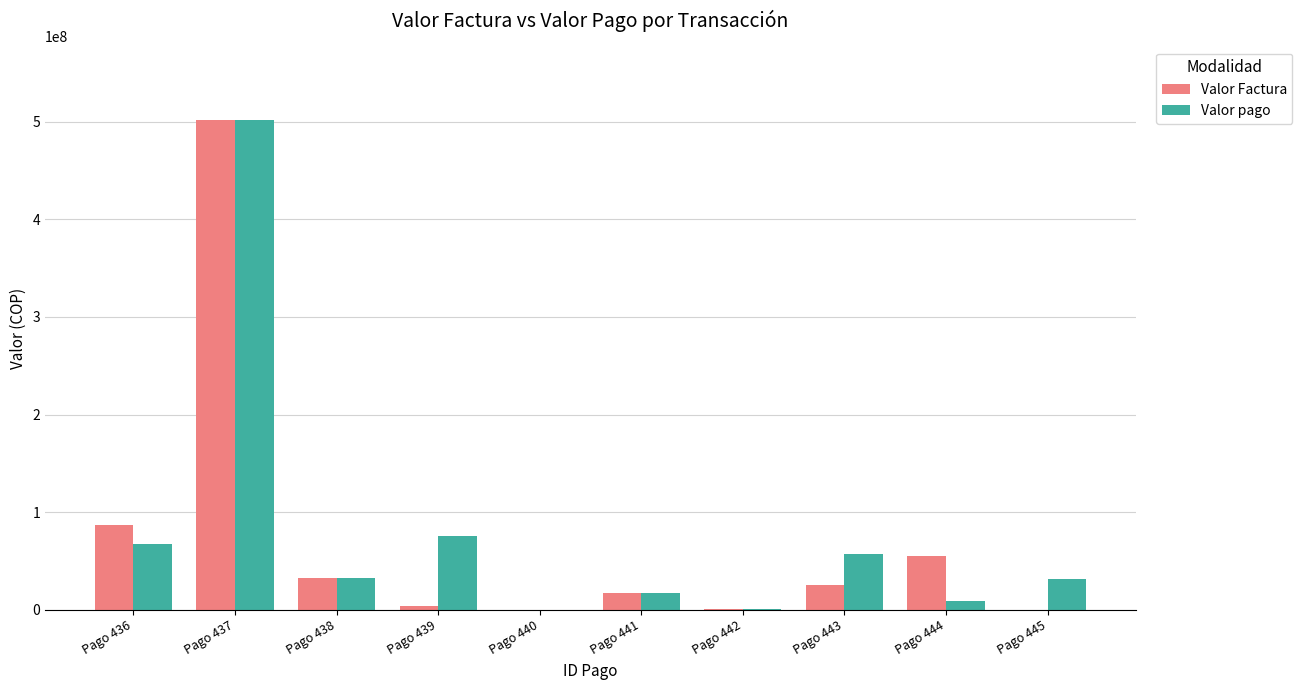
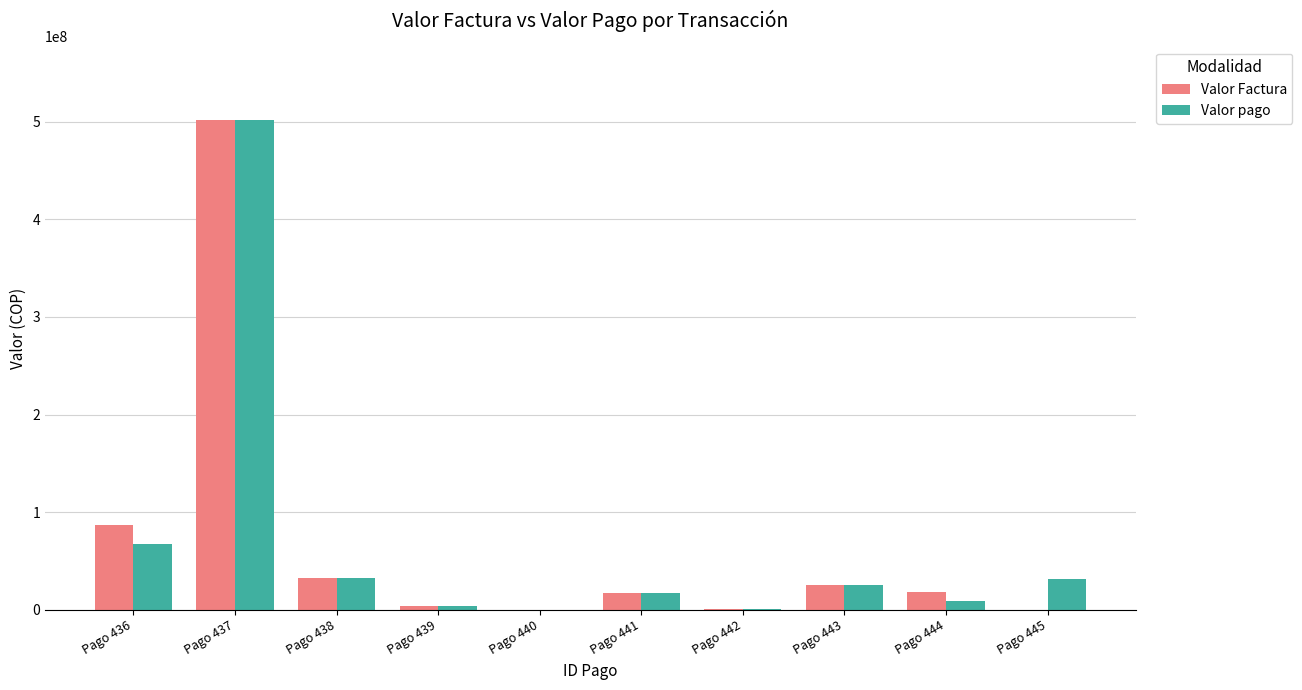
  {
    "Valor Factura": {
      "Pago 436": 90000000,
      "Pago 437": 500000000,
      "Pago 438": 30000000,
      "Pago 439": 0,
      "Pago 441": 20000000,
      "Pago 443": 30000000,
-     "Pago 444": 50000000
+     "Pago 444": 20000000
    },
    "Valor pago": {
      "Pago 436": 70000000,
      "Pago 437": 500000000,
      "Pago 438": 30000000,
-     "Pago 439": 80000000,
+     "Pago 439": 0,
      "Pago 441": 20000000,
-     "Pago 443": 60000000,
+     "Pago 443": 30000000,
      "Pago 444": 10000000,
      "Pago 445": 30000000
    }
  }
